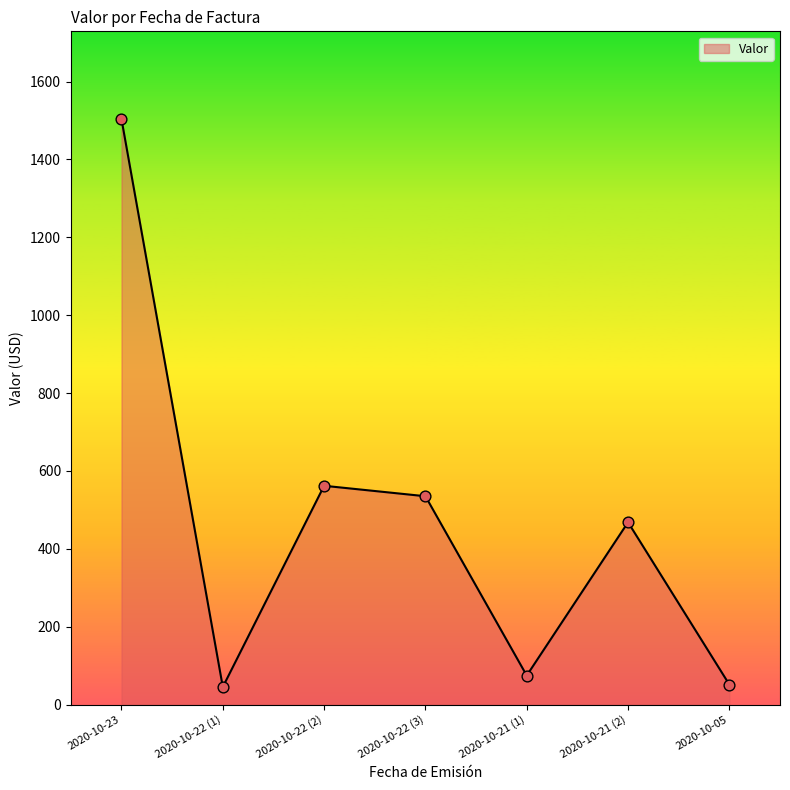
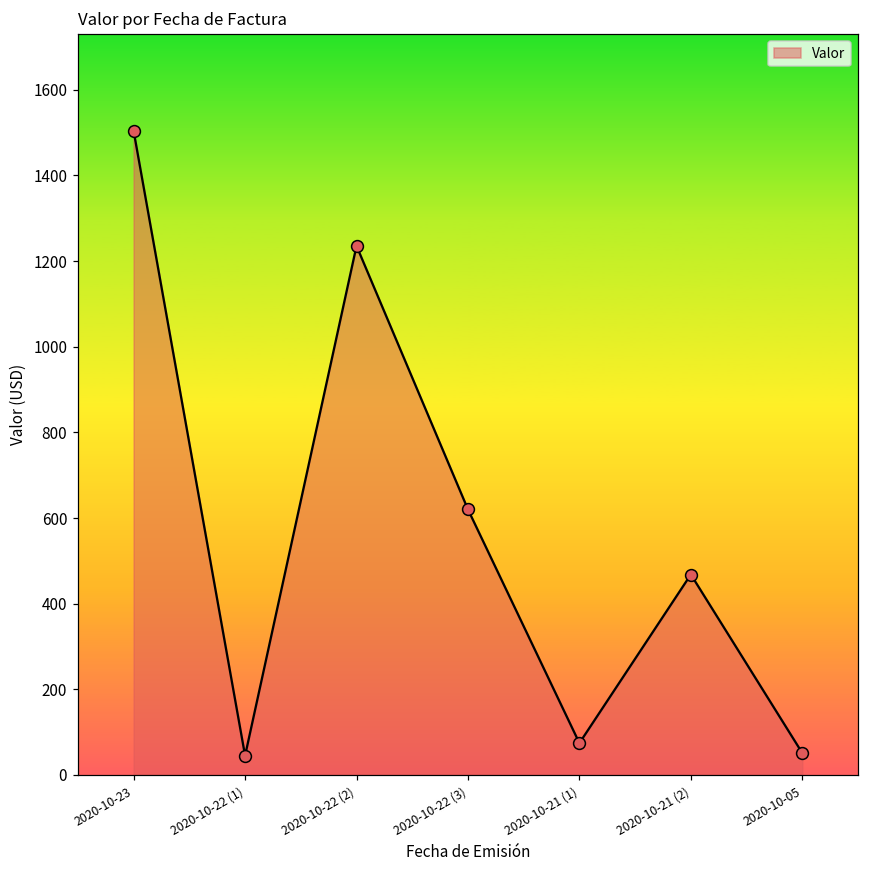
  {
    "2020-10-23": 1500,
    "2020-10-22 (1)": 50,
-   "2020-10-22 (2)": 560,
-   "2020-10-22 (3)": 540,
+   "2020-10-22 (2)": 1240,
+   "2020-10-22 (3)": 620,
    "2020-10-21 (1)": 70,
    "2020-10-21 (2)": 470,
    "2020-10-05": 50
  }
